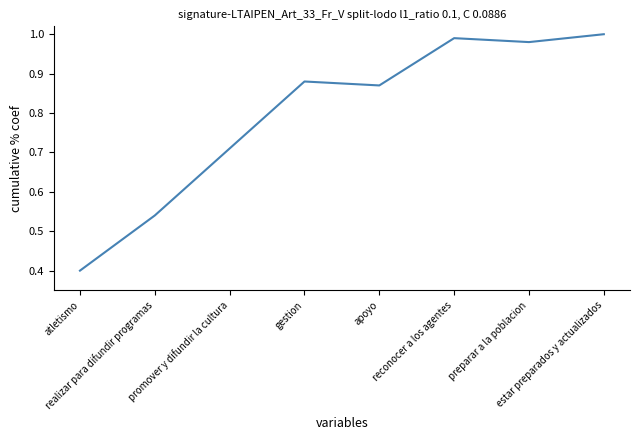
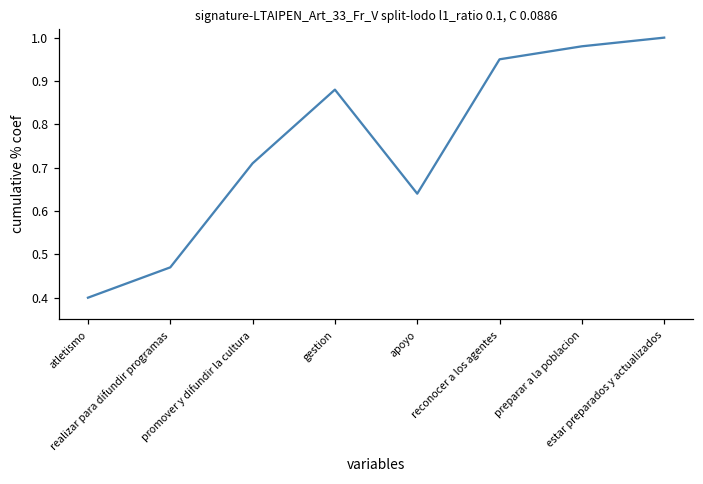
  {
    "atletismo": 0.40,
-   "realizar para difundir programas": 0.54,
+   "realizar para difundir programas": 0.47,
    "promover y difundir la cultura": 0.71,
    "gestion": 0.88,
-   "apoyo": 0.87,
-   "reconocer a los agentes": 0.99,
+   "apoyo": 0.64,
+   "reconocer a los agentes": 0.95,
    "preparar a la poblacion": 0.98,
    "estar preparados y actualizados": 1.00
  }
